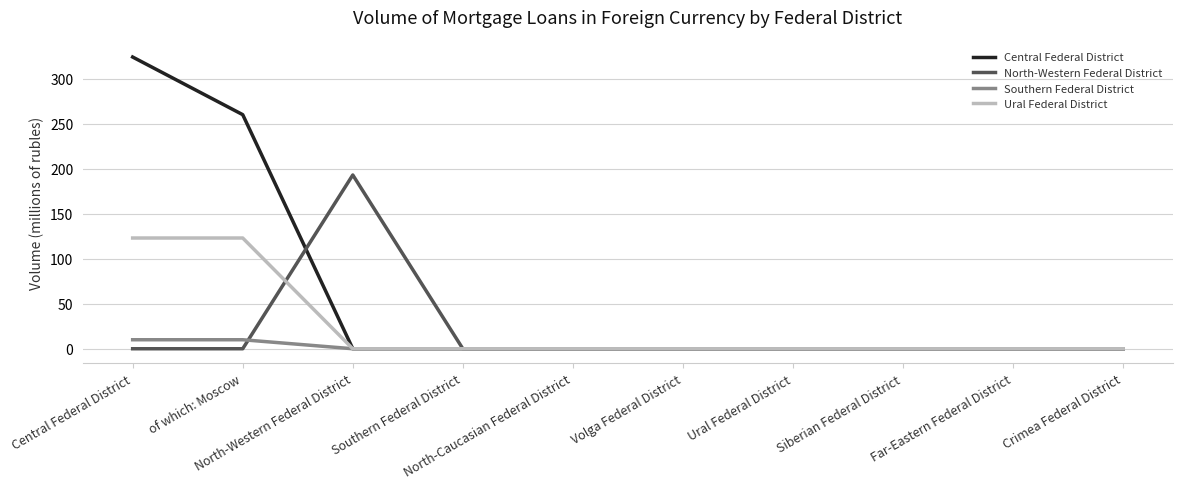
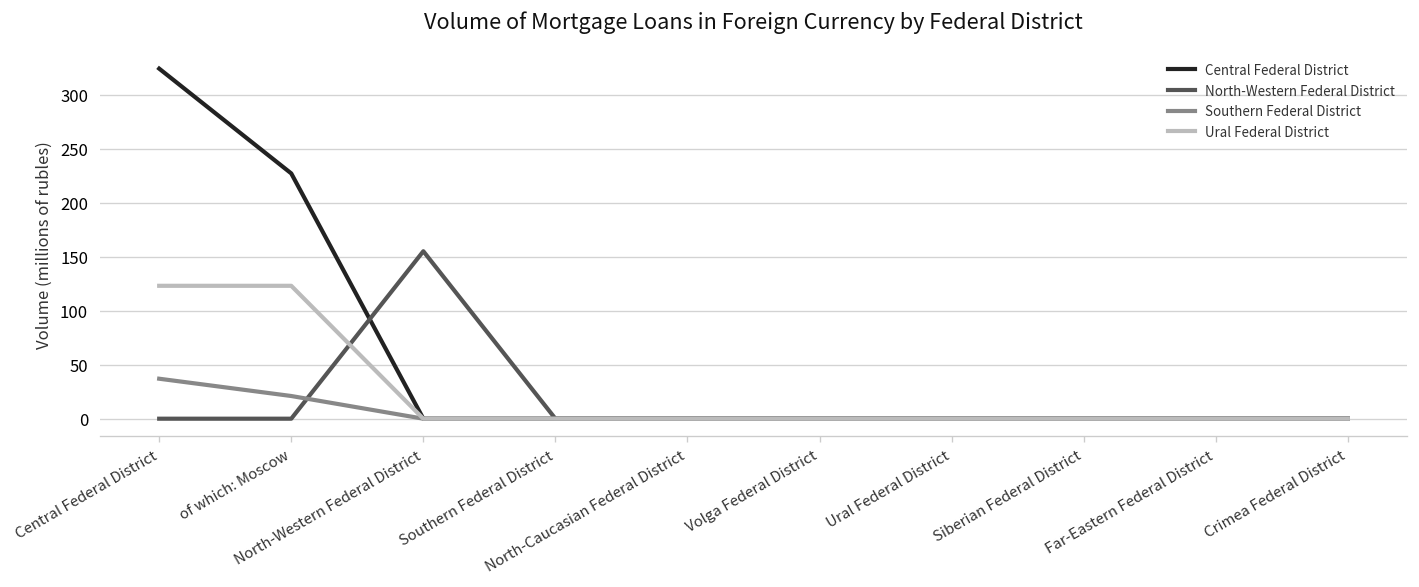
  {
    "Central Federal District": {
      "Central Federal District": 320,
-     "of which: Moscow": 260
+     "of which: Moscow": 230
    },
    "North-Western Federal District": {
      "Central Federal District": 0,
      "of which: Moscow": 0,
-     "North-Western Federal District": 190
+     "North-Western Federal District": 160
    },
    "Southern Federal District": {
-     "Central Federal District": 10,
-     "of which: Moscow": 10
+     "Central Federal District": 40,
+     "of which: Moscow": 20
    },
    "Ural Federal District": {
      "Central Federal District": 120,
      "of which: Moscow": 120
    }
  }
